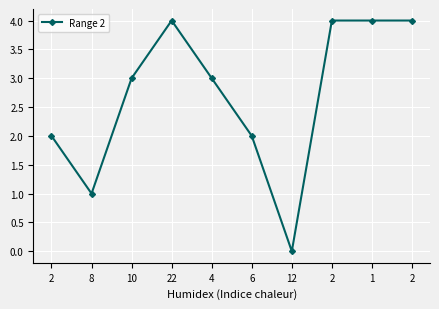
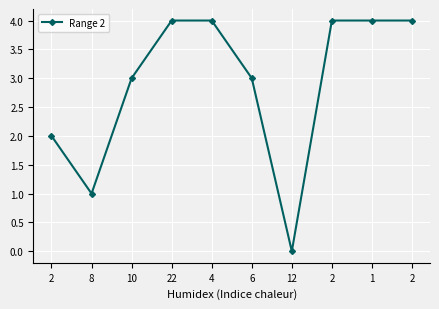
  {
    "8": 1,
    "10": 3,
    "22": 4,
-   "4": 3,
-   "6": 2,
+   "4": 4,
+   "6": 3,
    "12": 0,
    "1": 4
  }
